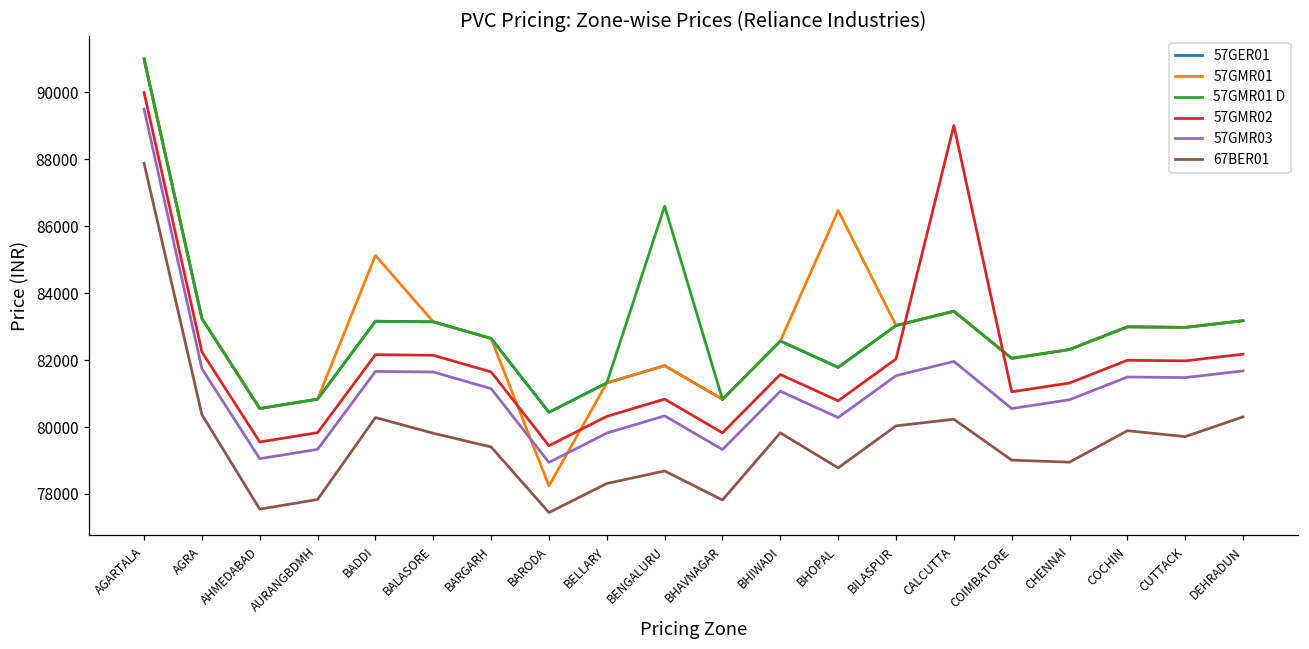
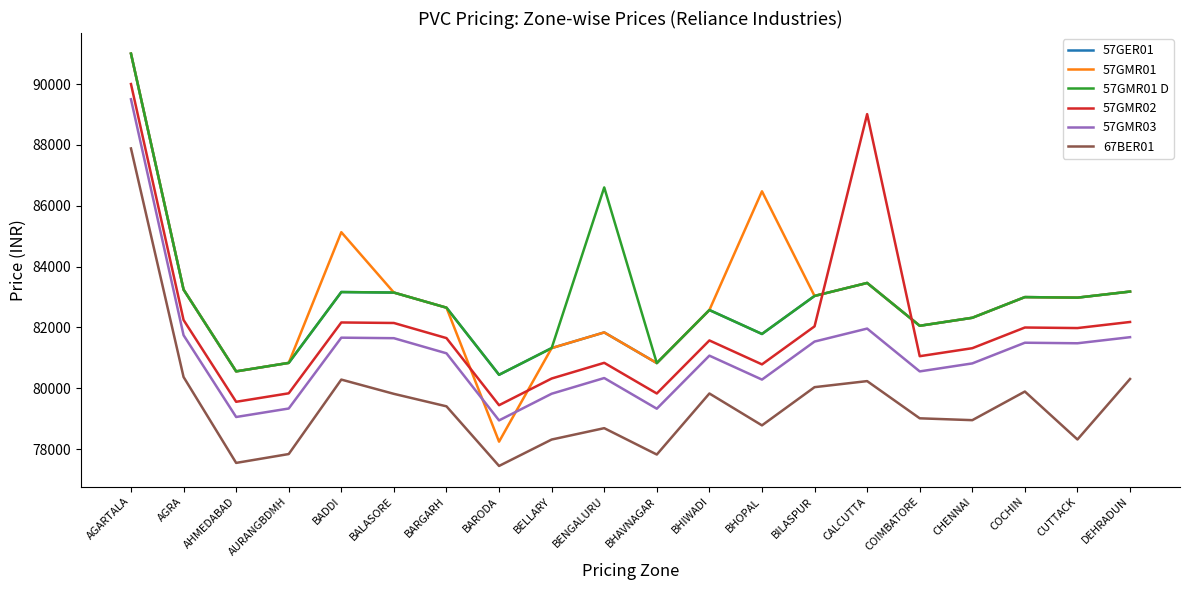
  {
    "57GMR01": {
      "BADDI": 85100,
      "BARODA": 78200,
      "BHOPAL": 86500
    },
    "57GMR01 D": {
      "BENGALURU": 86600
    },
    "57GMR02": {
      "AGARTALA": 90000,
      "AGRA": 82200,
      "AHMEDABAD": 79600,
      "AURANGBDMH": 79800,
      "BADDI": 82200,
      "BALASORE": 82100,
      "BARGARH": 81600,
      "BARODA": 79400,
      "BELLARY": 80300,
      "BENGALURU": 80800,
      "BHAVNAGAR": 79800,
      "BHIWADI": 81600,
      "BHOPAL": 80800,
      "BILASPUR": 82000,
      "CALCUTTA": 89000,
      "COIMBATORE": 81100,
      "CHENNAI": 81300,
      "COCHIN": 82000,
      "CUTTACK": 82000,
      "DEHRADUN": 82200
    },
    "57GMR03": {
      "AGARTALA": 89500,
      "AGRA": 81700,
      "AHMEDABAD": 79100,
      "AURANGBDMH": 79300,
      "BADDI": 81700,
      "BALASORE": 81600,
      "BARGARH": 81100,
      "BARODA": 78900,
      "BELLARY": 79800,
      "BENGALURU": 80300,
      "BHAVNAGAR": 79300,
      "BHIWADI": 81100,
      "BHOPAL": 80300,
      "BILASPUR": 81500,
      "CALCUTTA": 82000,
      "COIMBATORE": 80600,
      "CHENNAI": 80800,
      "COCHIN": 81500,
      "CUTTACK": 81500,
      "DEHRADUN": 81700
    },
    "67BER01": {
      "AGARTALA": 87900,
      "AGRA": 80400,
      "AHMEDABAD": 77500,
      "AURANGBDMH": 77800,
      "BADDI": 80300,
      "BALASORE": 79800,
      "BARGARH": 79400,
      "BARODA": 77400,
      "BELLARY": 78300,
      "BENGALURU": 78700,
      "BHAVNAGAR": 77800,
      "BHIWADI": 79800,
      "BHOPAL": 78800,
      "BILASPUR": 80000,
      "CALCUTTA": 80200,
      "COIMBATORE": 79000,
      "CHENNAI": 78900,
      "COCHIN": 79900,
-     "CUTTACK": 79700,
+     "CUTTACK": 78300,
      "DEHRADUN": 80300
    }
  }
